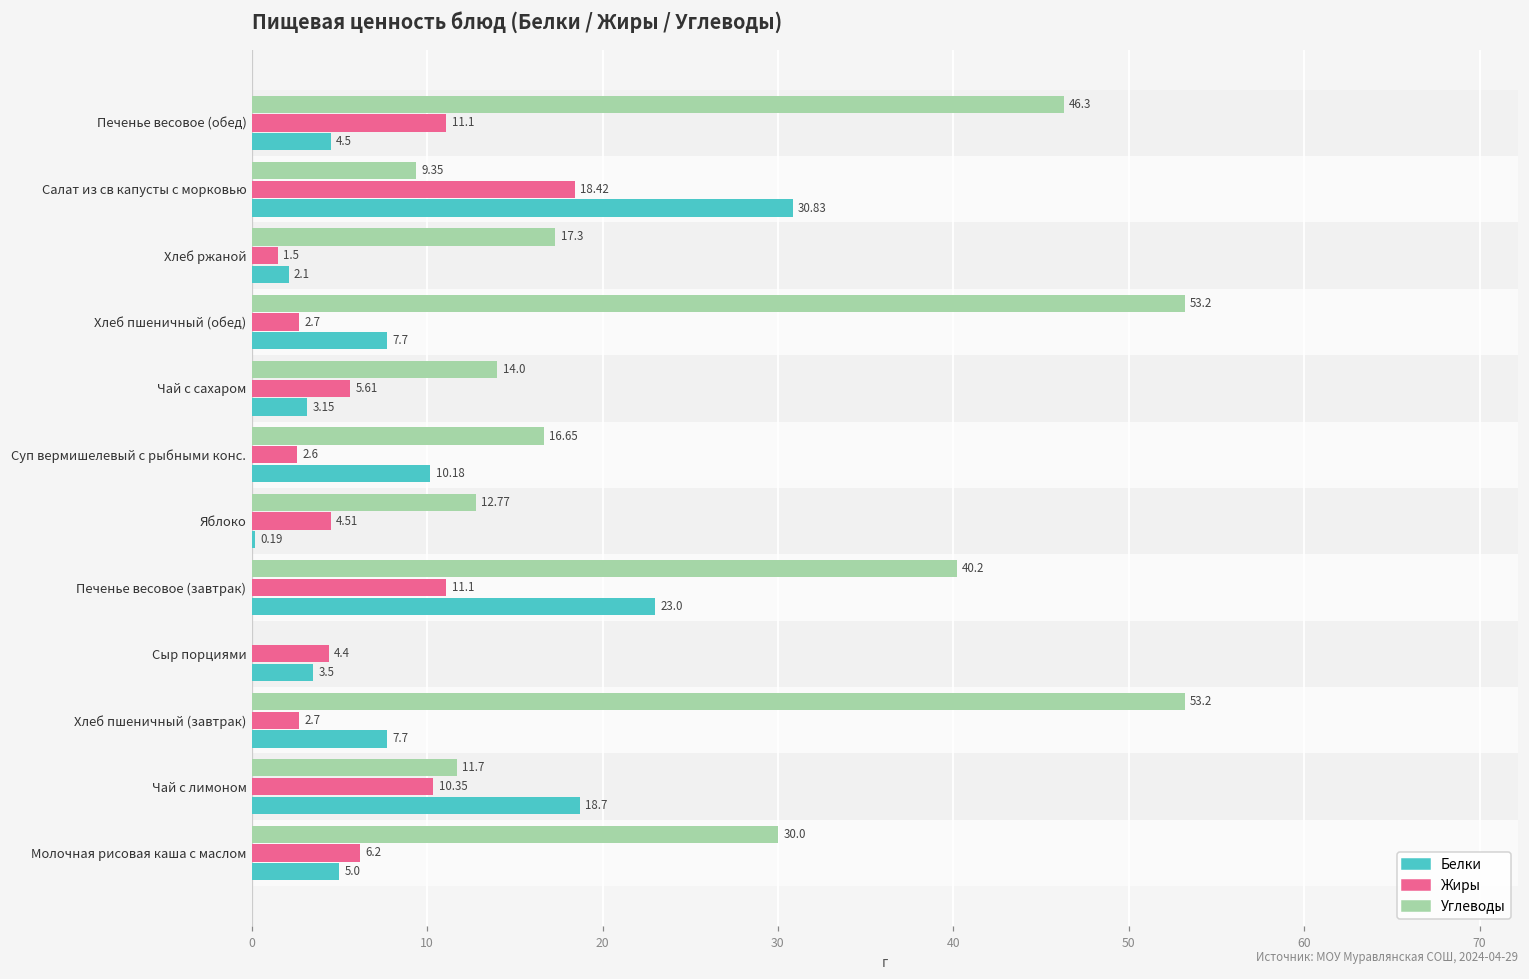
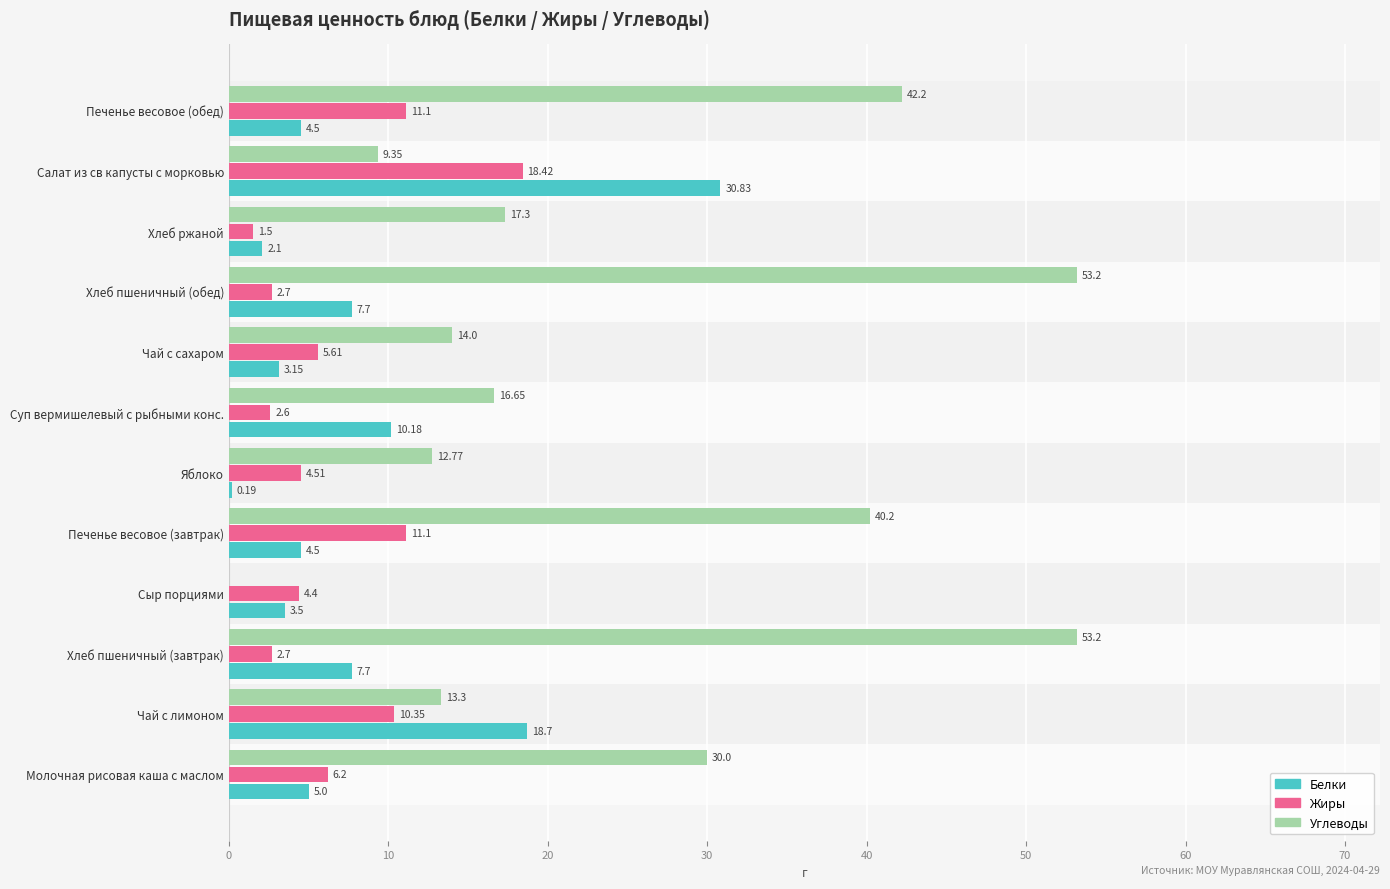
  {
    "Белки": {
      "Печенье весовое (обед)": 4.5,
      "Салат из св капусты с морковью": 30.83,
      "Хлеб ржаной": 2.1,
      "Хлеб пшеничный (обед)": 7.7,
      "Чай с сахаром": 3.15,
      "Суп вермишелевый с рыбными конс.": 10.18,
      "Яблоко": 0.19,
-     "Печенье весовое (завтрак)": 23.0,
+     "Печенье весовое (завтрак)": 4.5,
      "Сыр порциями": 3.5,
      "Хлеб пшеничный (завтрак)": 7.7,
      "Чай с лимоном": 18.7,
      "Молочная рисовая каша с маслом": 5.0
    },
    "Жиры": {
      "Печенье весовое (обед)": 11.1,
      "Салат из св капусты с морковью": 18.42,
      "Хлеб ржаной": 1.5,
      "Хлеб пшеничный (обед)": 2.7,
      "Чай с сахаром": 5.61,
      "Суп вермишелевый с рыбными конс.": 2.6,
      "Яблоко": 4.51,
      "Печенье весовое (завтрак)": 11.1,
      "Сыр порциями": 4.4,
      "Хлеб пшеничный (завтрак)": 2.7,
      "Чай с лимоном": 10.35,
      "Молочная рисовая каша с маслом": 6.2
    },
    "Углеводы": {
-     "Печенье весовое (обед)": 46.3,
+     "Печенье весовое (обед)": 42.2,
      "Салат из св капусты с морковью": 9.35,
      "Хлеб ржаной": 17.3,
      "Хлеб пшеничный (обед)": 53.2,
      "Чай с сахаром": 14.0,
      "Суп вермишелевый с рыбными конс.": 16.65,
      "Яблоко": 12.77,
      "Печенье весовое (завтрак)": 40.2,
      "Хлеб пшеничный (завтрак)": 53.2,
-     "Чай с лимоном": 11.7,
+     "Чай с лимоном": 13.3,
      "Молочная рисовая каша с маслом": 30.0
    }
  }
